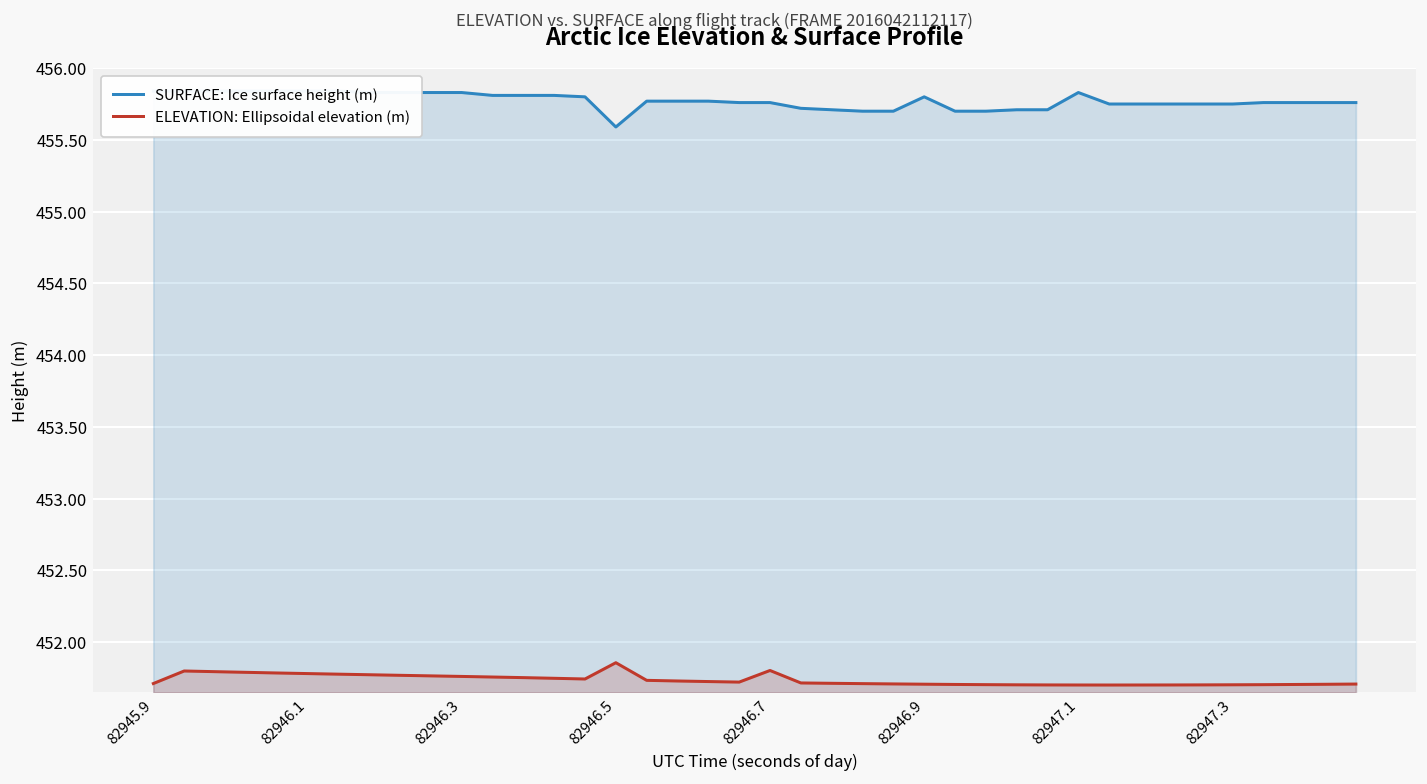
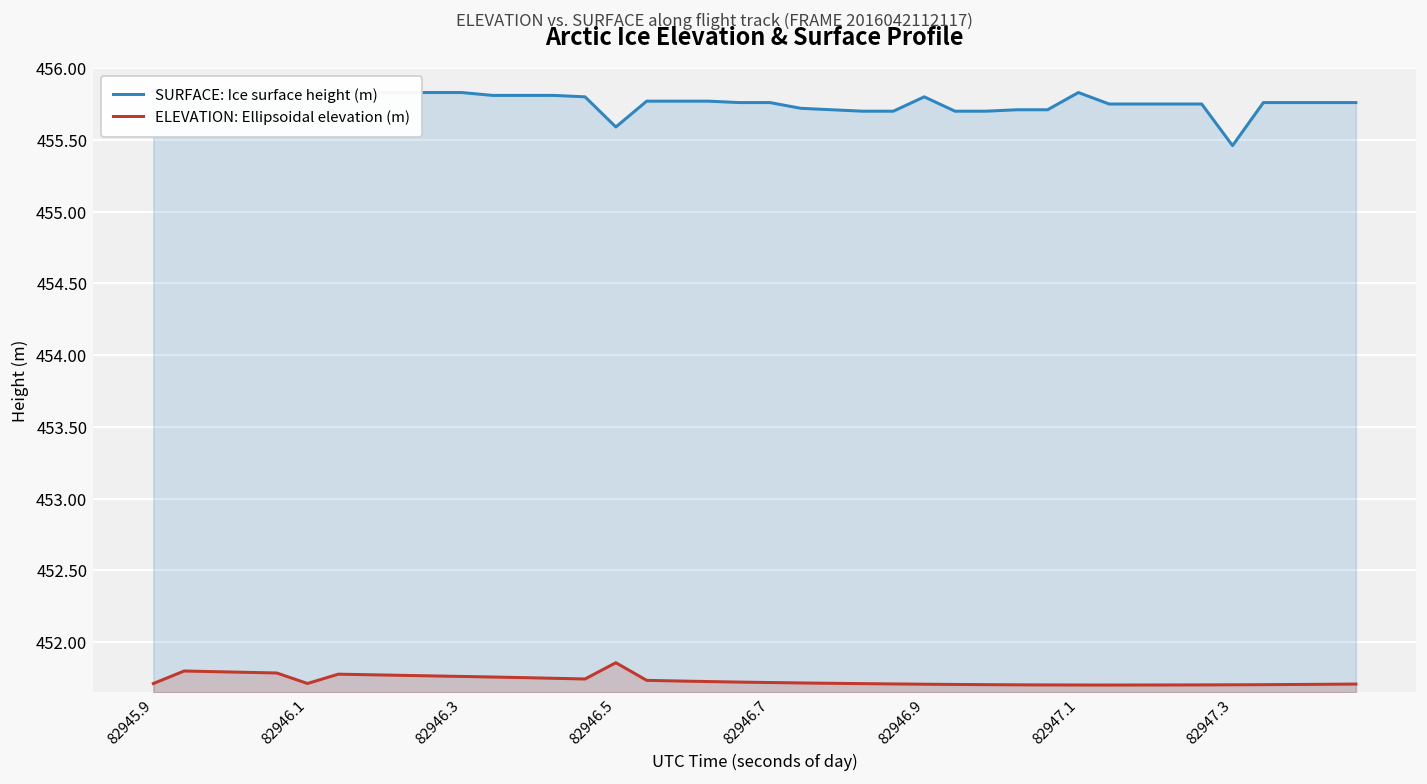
  {
    "SURFACE: Ice surface height (m)": {
      "82946.3": 455.83,
      "82946.5": 455.59,
      "82946.7": 455.76,
      "82946.9": 455.80,
      "82947.1": 455.83,
-     "82947.3": 455.75
+     "82947.3": 455.46
    },
    "ELEVATION: Ellipsoidal elevation (m)": {
      "82945.9": 451.71,
-     "82946.1": 451.78,
+     "82946.1": 451.71,
      "82946.3": 451.76,
      "82946.5": 451.86,
-     "82946.7": 451.80,
+     "82946.7": 451.72,
      "82946.9": 451.71,
      "82947.1": 451.70,
      "82947.3": 451.70
    }
  }
